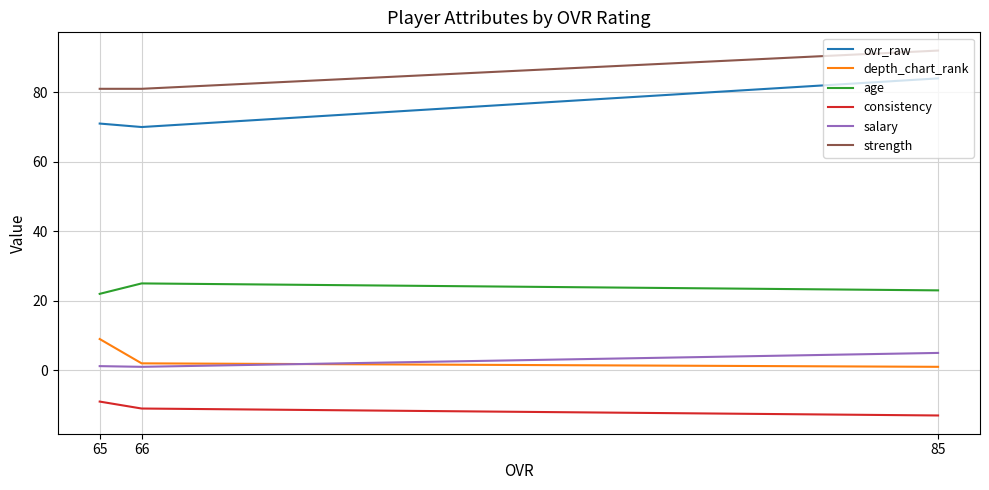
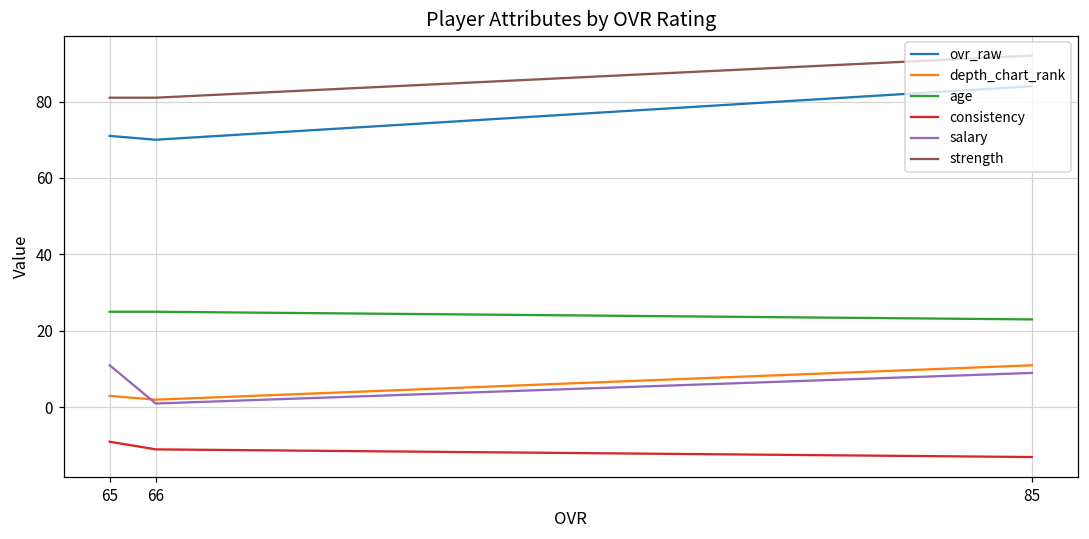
  {
    "ovr_raw": {
      "65": 71,
      "66": 70
    },
    "depth_chart_rank": {
-     "65": 9,
+     "65": 3,
      "66": 2,
-     "85": 1
+     "85": 11
    },
    "age": {
-     "65": 22,
+     "65": 25,
      "66": 25,
      "85": 23
    },
    "consistency": {
      "65": -9,
      "66": -11,
      "85": -13
    },
    "salary": {
-     "65": 1,
+     "65": 11,
      "66": 1,
-     "85": 5
+     "85": 9
    },
    "strength": {
      "65": 81,
      "66": 81
    }
  }
